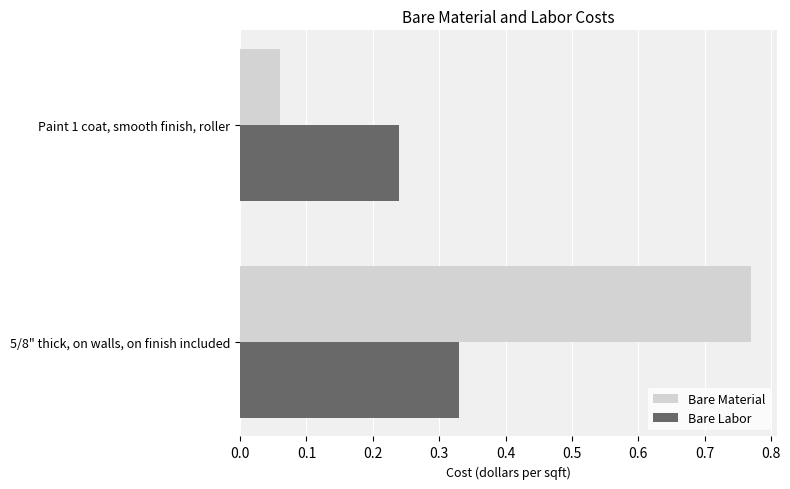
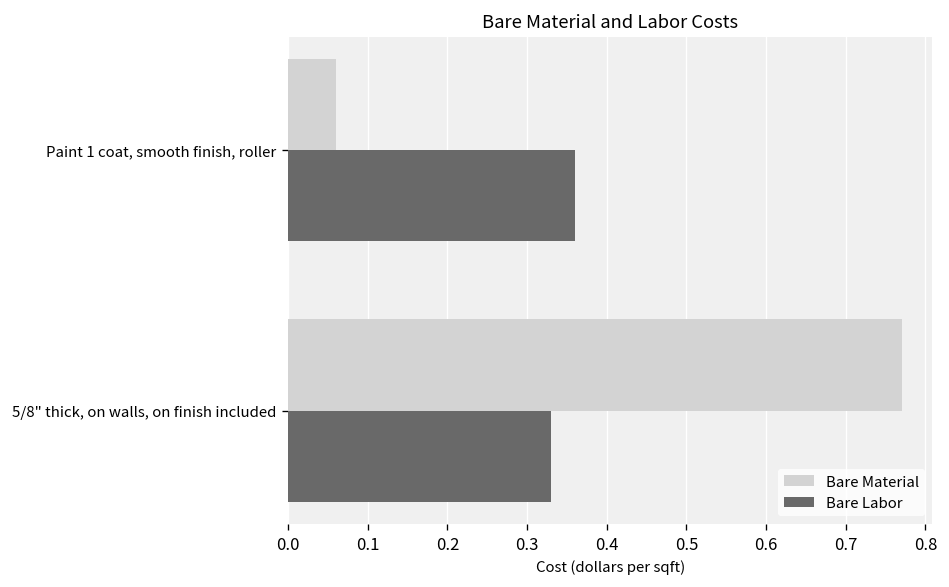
  {
    "Bare Material": {
      "Paint 1 coat, smooth finish, roller": 0.06,
      "5/8\" thick, on walls, on finish included": 0.77
    },
    "Bare Labor": {
-     "Paint 1 coat, smooth finish, roller": 0.24,
+     "Paint 1 coat, smooth finish, roller": 0.36,
      "5/8\" thick, on walls, on finish included": 0.33
    }
  }
